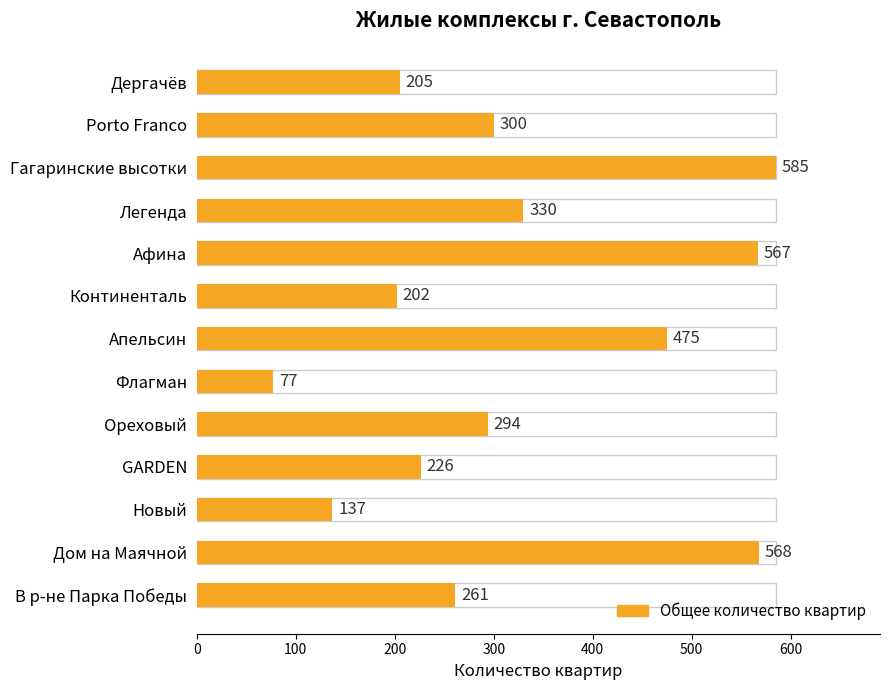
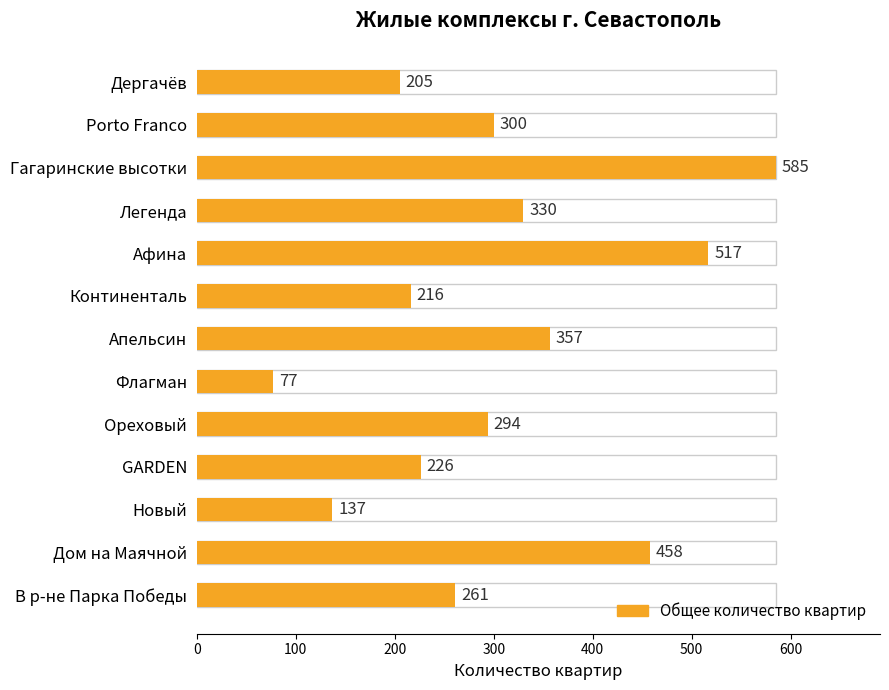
  {
    "Общее количество квартир": {
      "Гагаринские высотки": 585,
-     "Афина": 567,
-     "Континенталь": 202,
-     "Апельсин": 475,
-     "Дом на Маячной": 568
+     "Афина": 517,
+     "Континенталь": 216,
+     "Апельсин": 357,
+     "Дом на Маячной": 458
    }
  }
